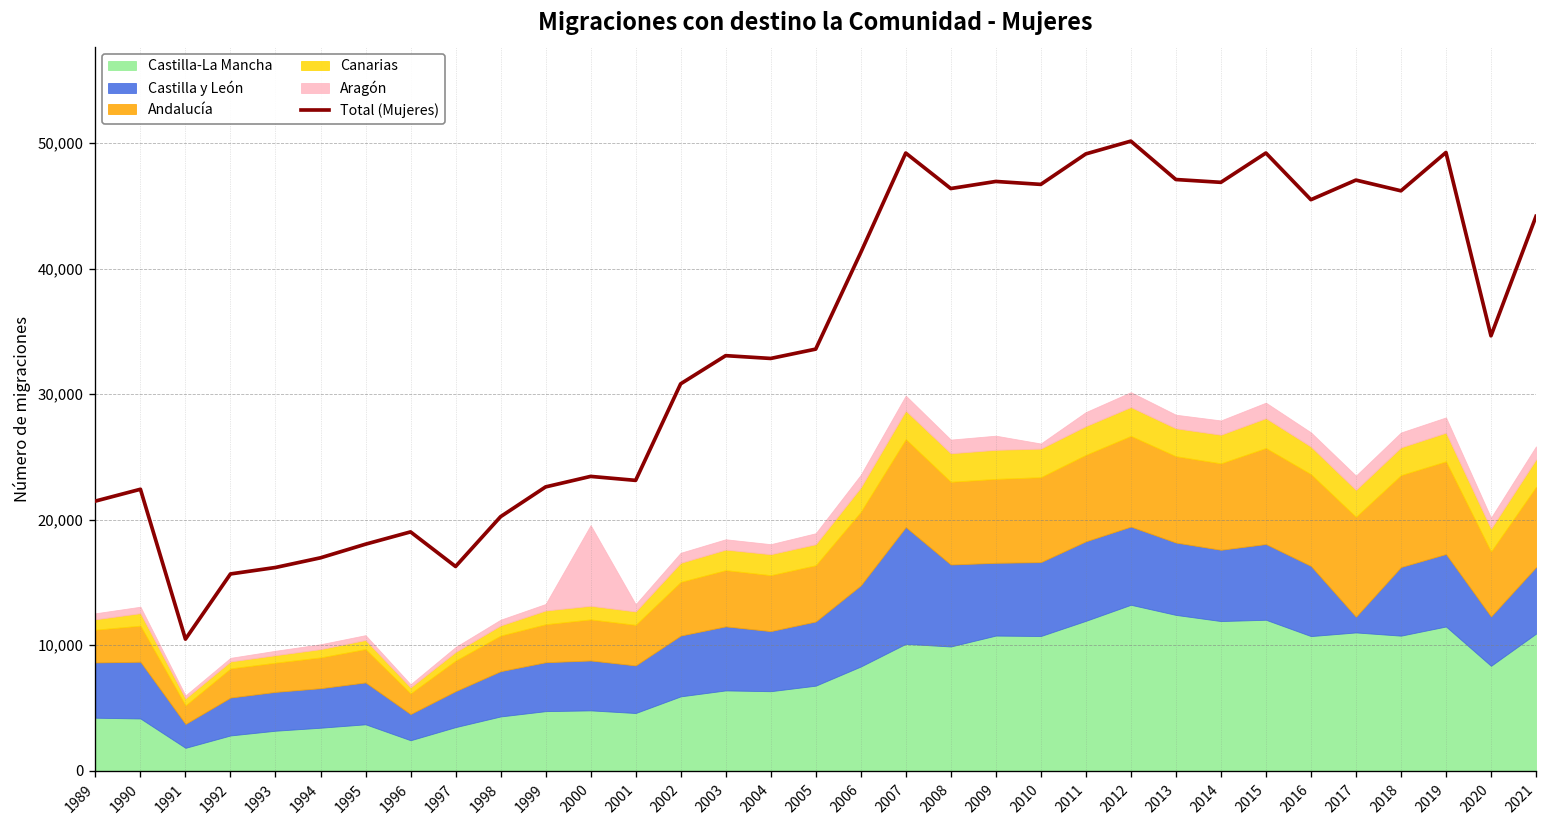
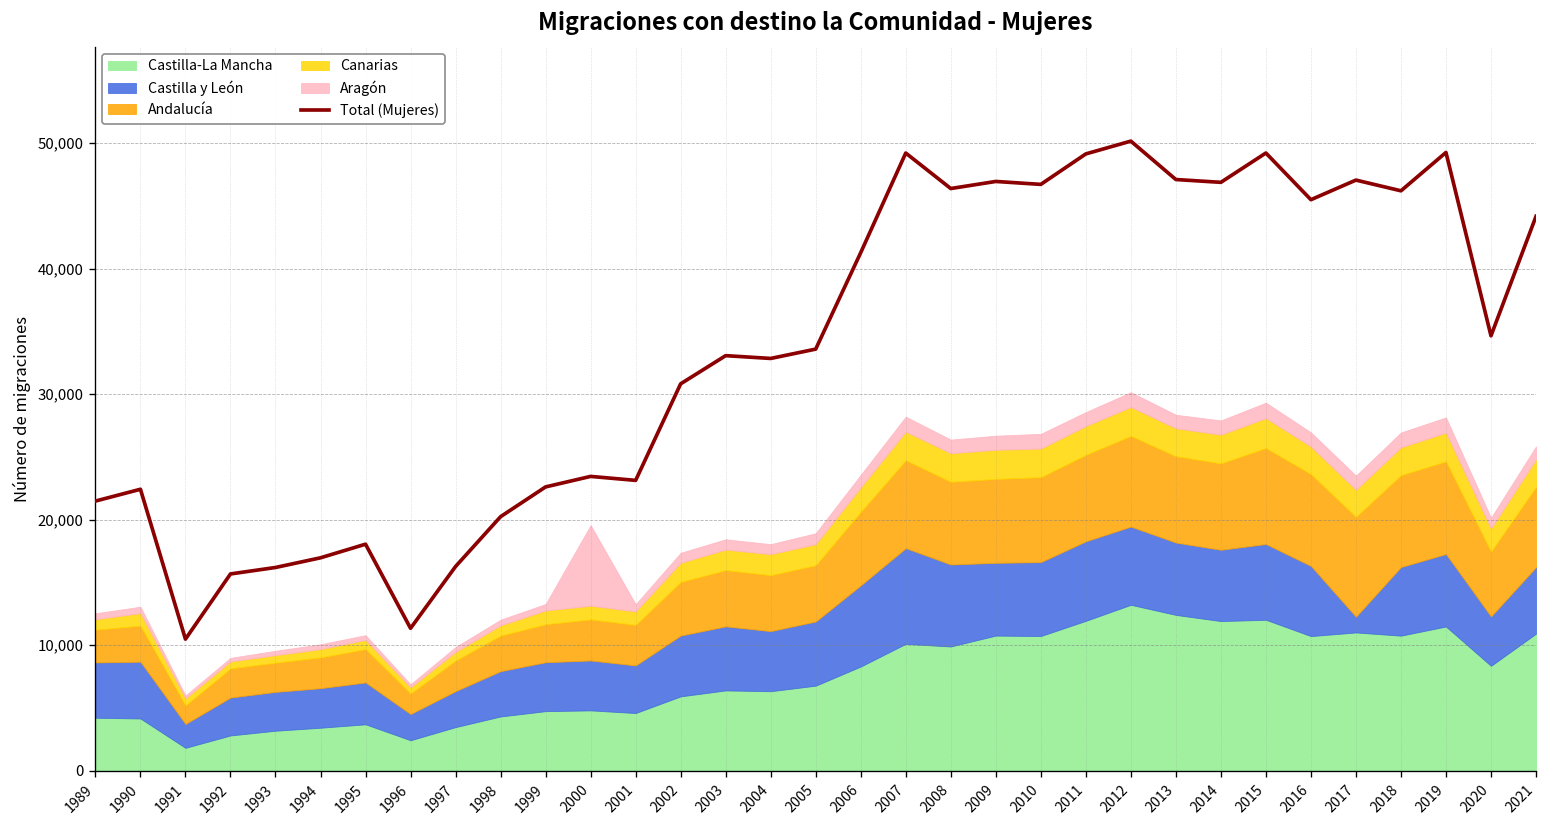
  {
    "Total (Mujeres)": {
      "1989": "21,500",
      "1990": "22,400",
      "1991": "10,500",
      "1992": "15,700",
      "1993": "16,200",
      "1994": "17,000",
      "1995": "18,100",
-     "1996": "19,000",
+     "1996": "11,400",
      "1997": "16,300",
      "1998": "20,200",
      "1999": "22,600",
      "2000": "23,400",
      "2001": "23,100",
      "2002": "30,800",
      "2003": "33,100",
      "2004": "32,800",
      "2005": "33,600",
      "2006": "41,300",
      "2007": "49,200",
      "2008": "46,400",
      "2009": "46,900",
      "2010": "46,700",
      "2011": "49,100",
      "2012": "50,200",
      "2013": "47,100",
      "2014": "46,900",
      "2015": "49,200",
      "2016": "45,500",
      "2017": "47,000",
      "2018": "46,200",
      "2019": "49,200",
      "2020": "34,600",
      "2021": "44,200"
    },
    "Castilla-La Mancha": {
      "1989": "4,200",
      "1990": "4,200",
      "1991": "1,800",
      "1992": "2,800",
      "1993": "3,200",
      "1994": "3,400",
      "1995": "3,700",
      "1996": "2,400",
      "1997": "3,500",
      "1998": "4,300",
      "1999": "4,800",
      "2000": "4,800",
      "2001": "4,600",
      "2002": "5,900",
      "2003": "6,400",
      "2004": "6,300",
      "2005": "6,800",
      "2006": "8,300",
      "2007": "10,100",
      "2008": "9,900",
      "2009": "10,800",
      "2010": "10,700",
      "2011": "11,900",
      "2012": "13,200",
      "2013": "12,400",
      "2014": "11,900",
      "2015": "12,000",
      "2016": "10,700",
      "2017": "11,000",
      "2018": "10,800",
      "2019": "11,500",
      "2020": "8,400",
      "2021": "10,900"
    },
    "Castilla y León": {
      "1989": "4,400",
      "1990": "4,500",
      "1991": "1,900",
      "1992": "3,000",
      "1993": "3,100",
      "1994": "3,100",
      "1995": "3,300",
      "1996": "2,100",
      "1997": "2,900",
      "1998": "3,600",
      "1999": "3,900",
      "2000": "4,000",
      "2001": "3,800",
      "2002": "4,800",
      "2003": "5,100",
      "2004": "4,800",
      "2005": "5,100",
      "2006": "6,500",
-     "2007": "9,300",
+     "2007": "7,600",
      "2008": "6,500",
      "2009": "5,800",
      "2010": "5,900",
      "2011": "6,300",
      "2012": "6,200",
      "2013": "5,800",
      "2014": "5,700",
      "2015": "6,000",
      "2016": "5,600",
      "2017": "1,300",
      "2018": "5,500",
      "2019": "5,800",
      "2020": "3,900",
      "2021": "5,300"
    },
    "Aragón": {
      "1989": "500",
      "1990": "500",
      "1992": "300",
      "1993": "400",
      "1994": "400",
      "1995": "400",
      "1996": "200",
      "1997": "400",
      "1998": "500",
      "1999": "500",
      "2000": "6,400",
      "2001": "600",
      "2002": "800",
      "2003": "800",
      "2004": "800",
      "2005": "900",
      "2006": "1,000",
      "2007": "1,200",
      "2008": "1,100",
      "2009": "1,100",
-     "2010": "400",
+     "2010": "1,200",
      "2011": "1,100",
      "2012": "1,200",
      "2013": "1,100",
      "2014": "1,100",
      "2015": "1,200",
      "2016": "1,100",
      "2017": "1,100",
      "2018": "1,200",
      "2019": "1,200",
      "2020": "900",
      "2021": "1,000"
    }
  }
